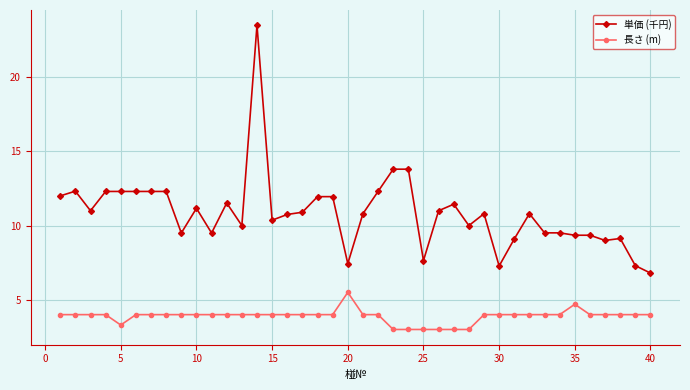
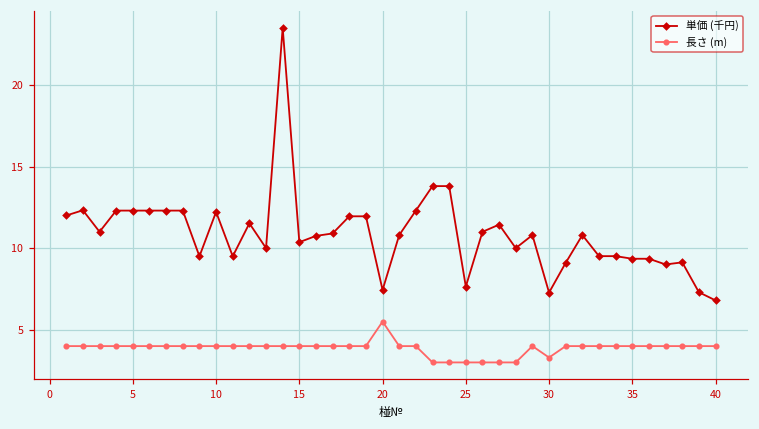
  {
    "単価 (千円)": {
      "5": 12.3,
-     "10": 11.2,
+     "10": 12.2,
      "15": 10.4,
      "20": 7.4,
      "25": 7.6,
      "30": 7.3,
      "35": 9.4,
      "40": 6.8
    },
    "長さ (m)": {
-     "5": 3.3,
+     "5": 4.0,
      "10": 4.0,
      "15": 4.0,
      "20": 5.5,
      "25": 3.0,
-     "30": 4.0,
-     "35": 4.7,
+     "30": 3.3,
+     "35": 4.0,
      "40": 4.0
    }
  }
